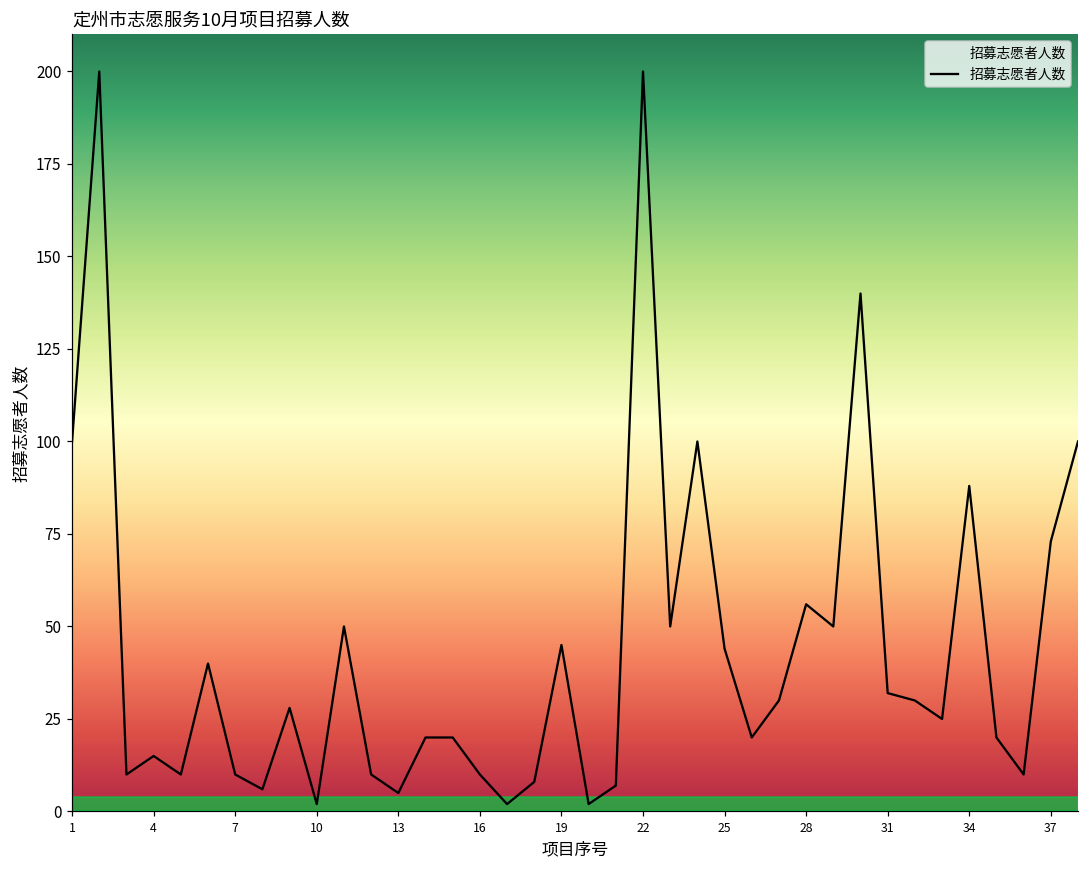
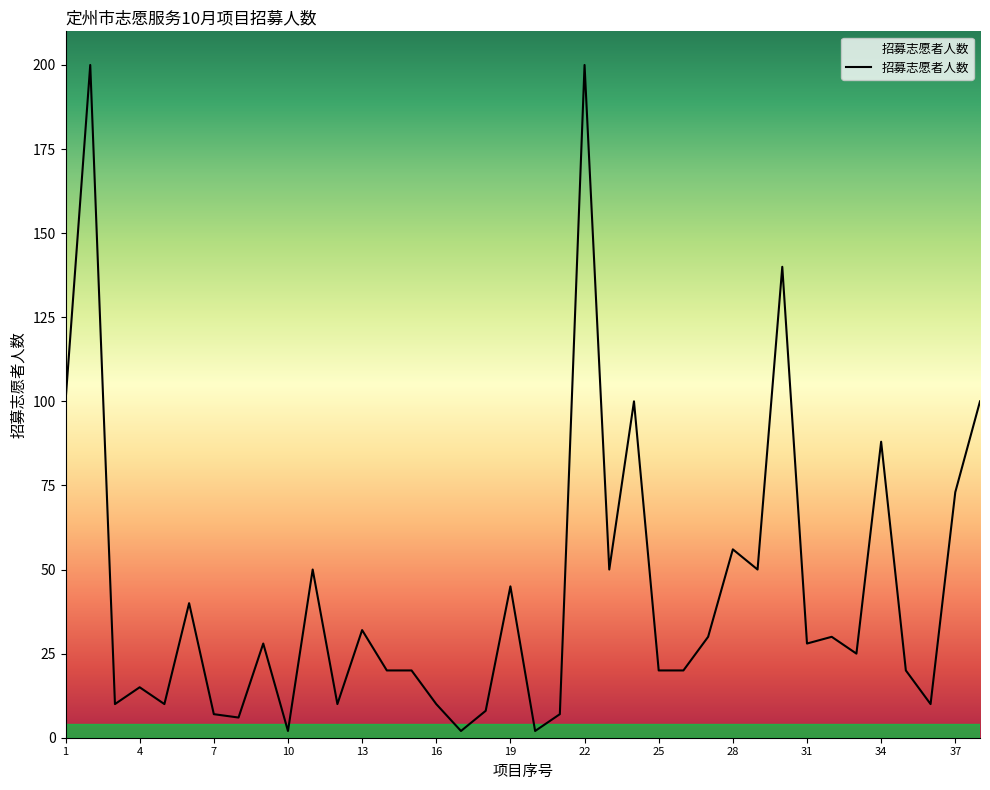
  {
    "1": 100,
    "4": 15,
-   "7": 10,
-   "13": 5,
+   "7": 7,
+   "13": 32,
    "16": 10,
    "19": 45,
    "22": 200,
-   "25": 44,
+   "25": 20,
    "28": 56,
-   "31": 32,
+   "31": 28,
    "34": 88,
    "37": 73
  }
